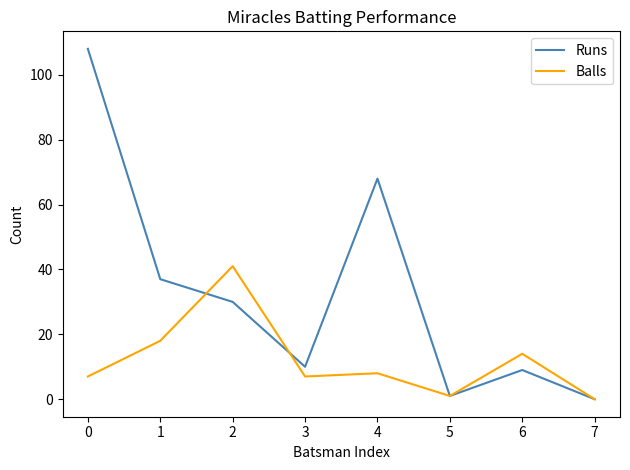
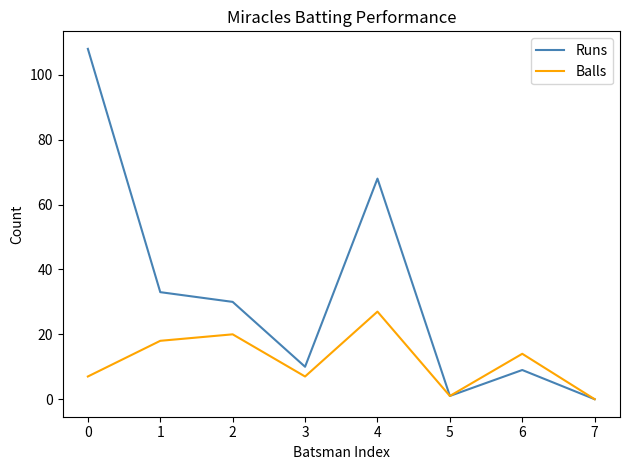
  {
    "Runs": {
      "0": 108,
-     "1": 37,
+     "1": 33,
      "2": 30,
      "3": 10,
      "4": 68,
      "6": 9
    },
    "Balls": {
      "0": 7,
      "1": 18,
-     "2": 41,
+     "2": 20,
      "3": 7,
-     "4": 8,
+     "4": 27,
      "6": 14
    }
  }
